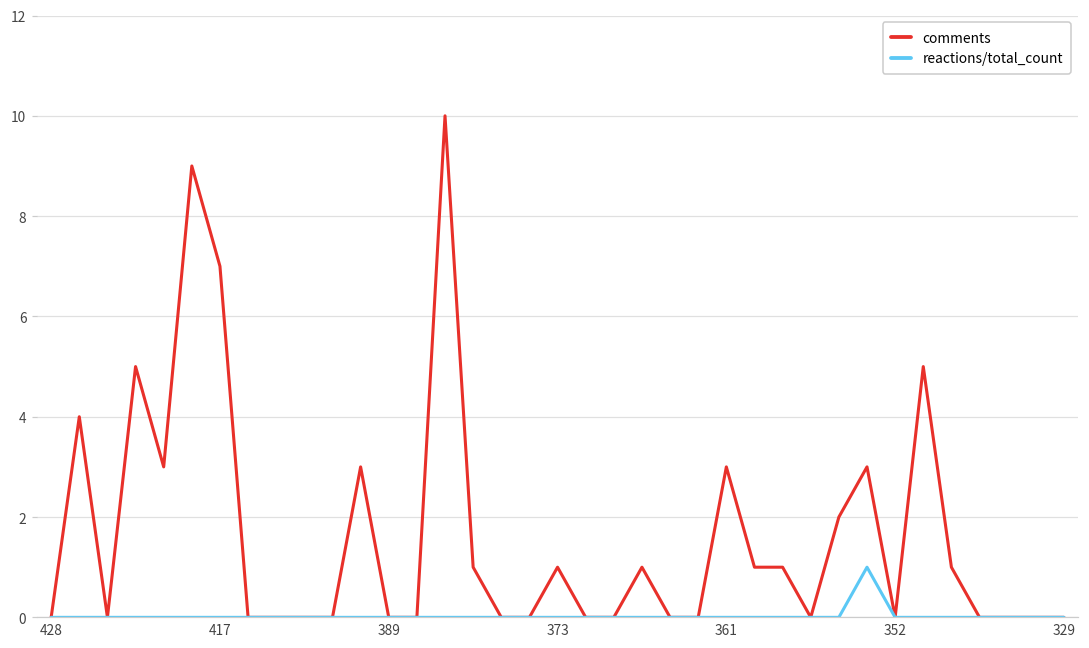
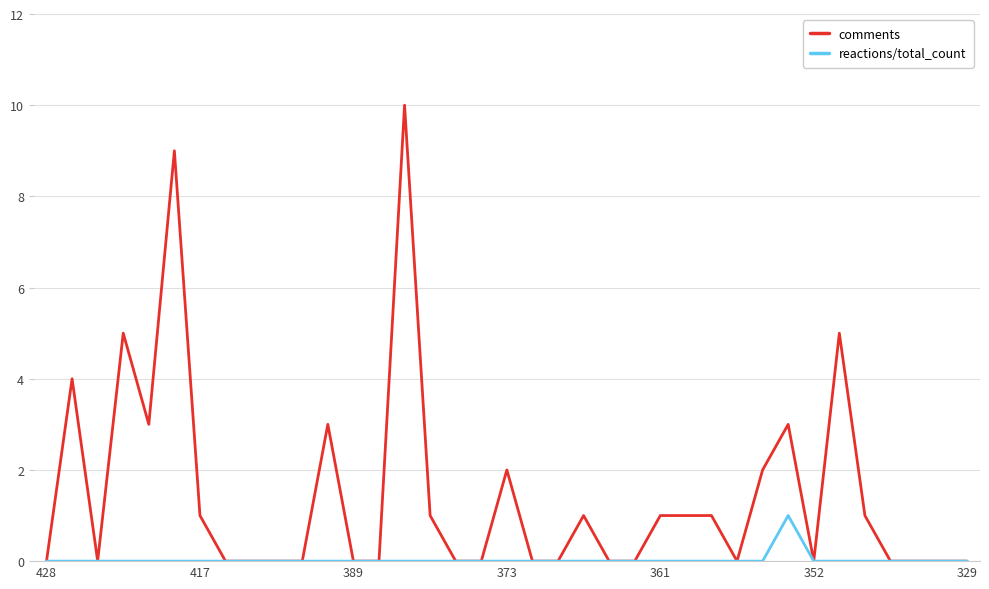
  {
    "comments": {
-     "417": 7,
-     "373": 1,
-     "361": 3
+     "417": 1,
+     "373": 2,
+     "361": 1
    },
    "reactions/total_count": {
      "417": 0,
      "373": 0,
      "361": 0
    }
  }
